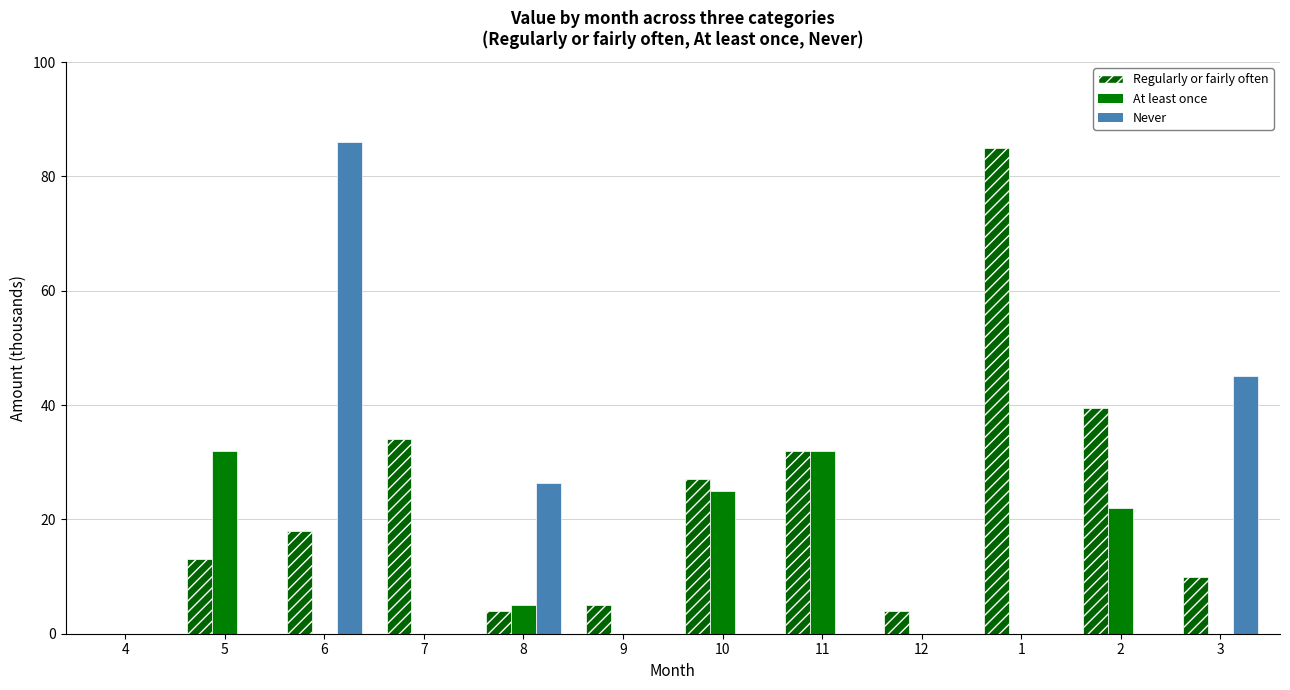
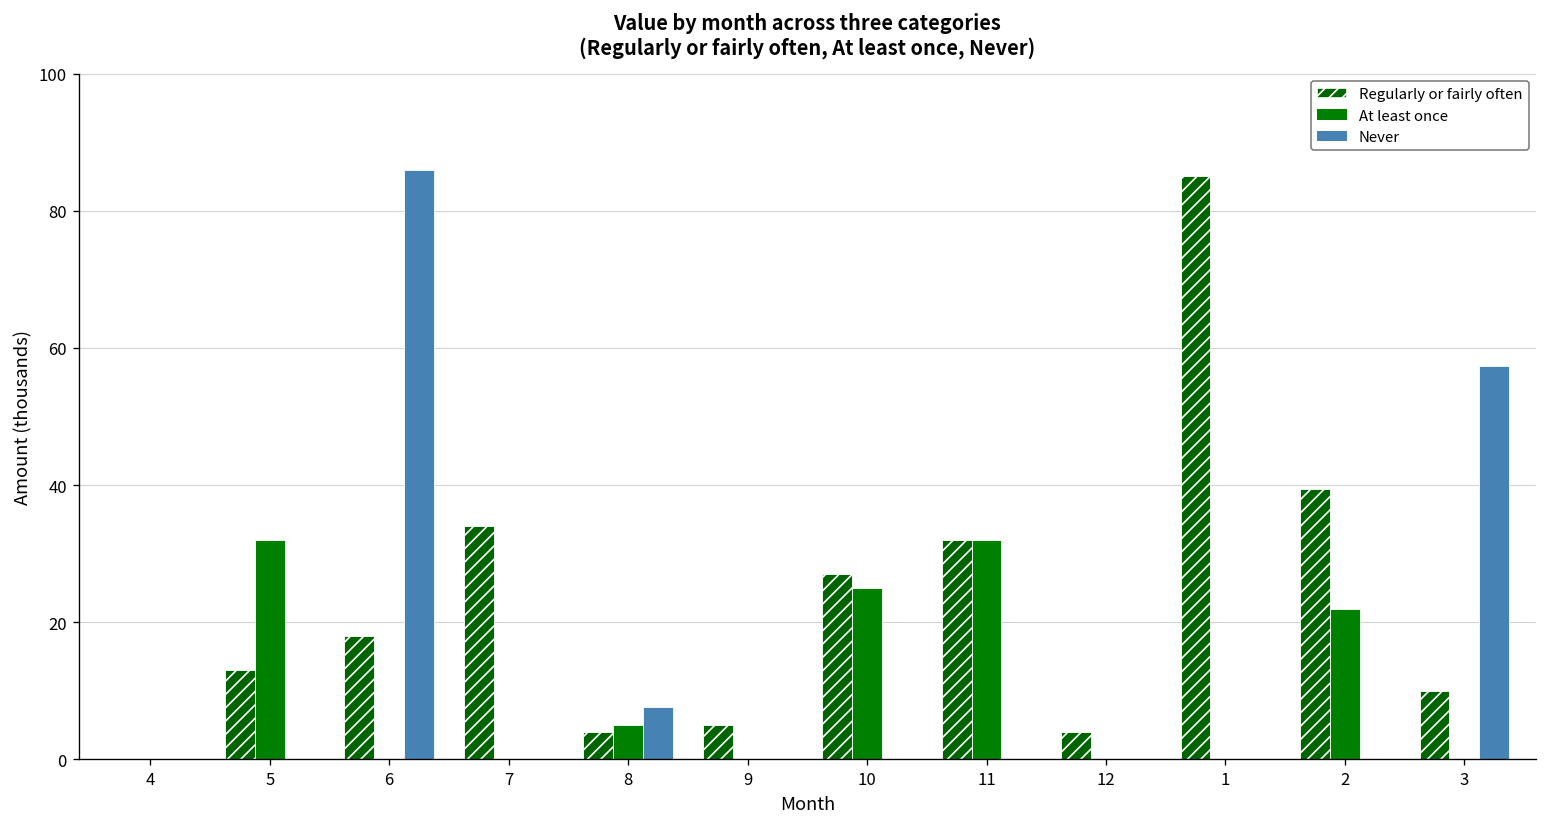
  {
    "Never": {
      "4": 0,
      "5": 0,
      "6": 86,
      "7": 0,
-     "8": 26,
+     "8": 8,
      "9": 0,
      "10": 0,
      "11": 0,
      "12": 0,
      "1": 0,
      "2": 0,
-     "3": 45
+     "3": 57
    }
  }
